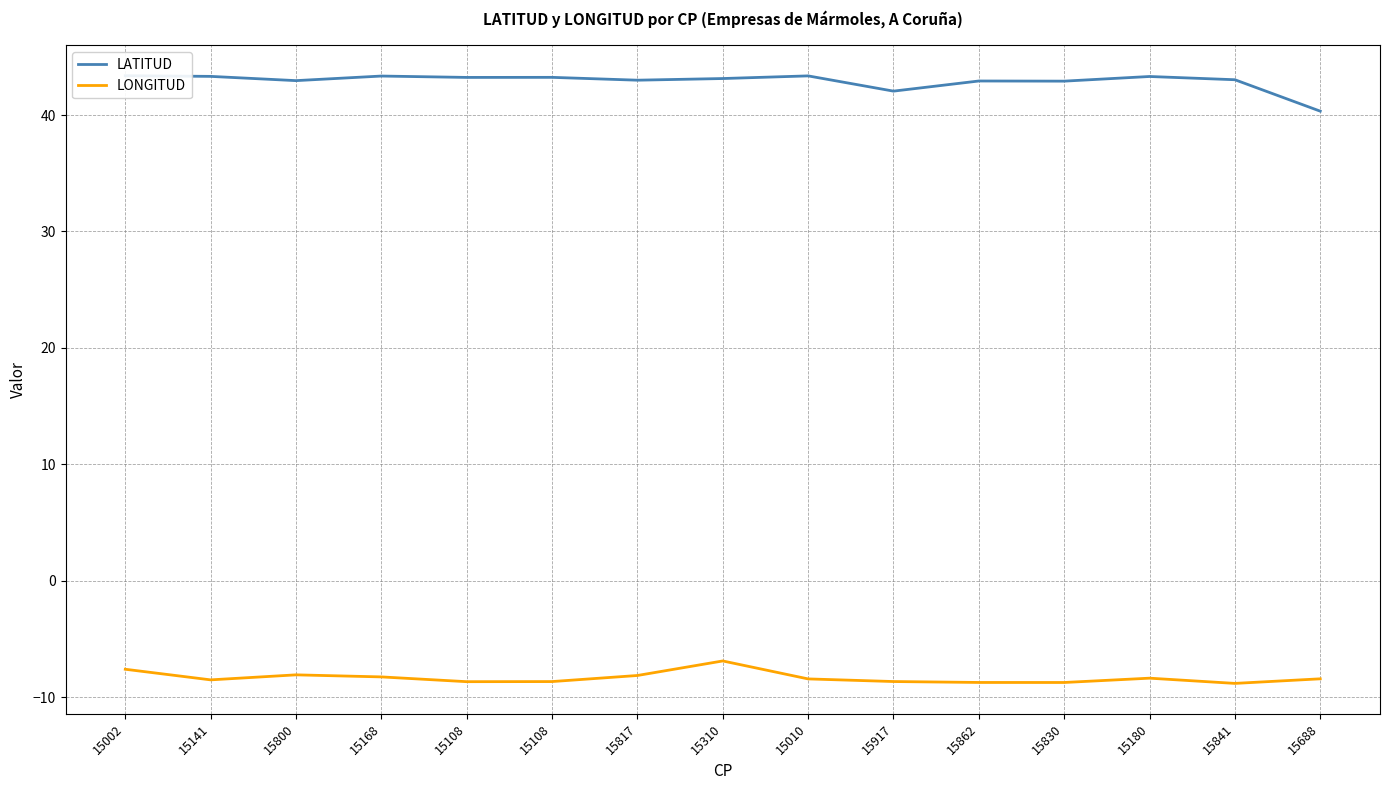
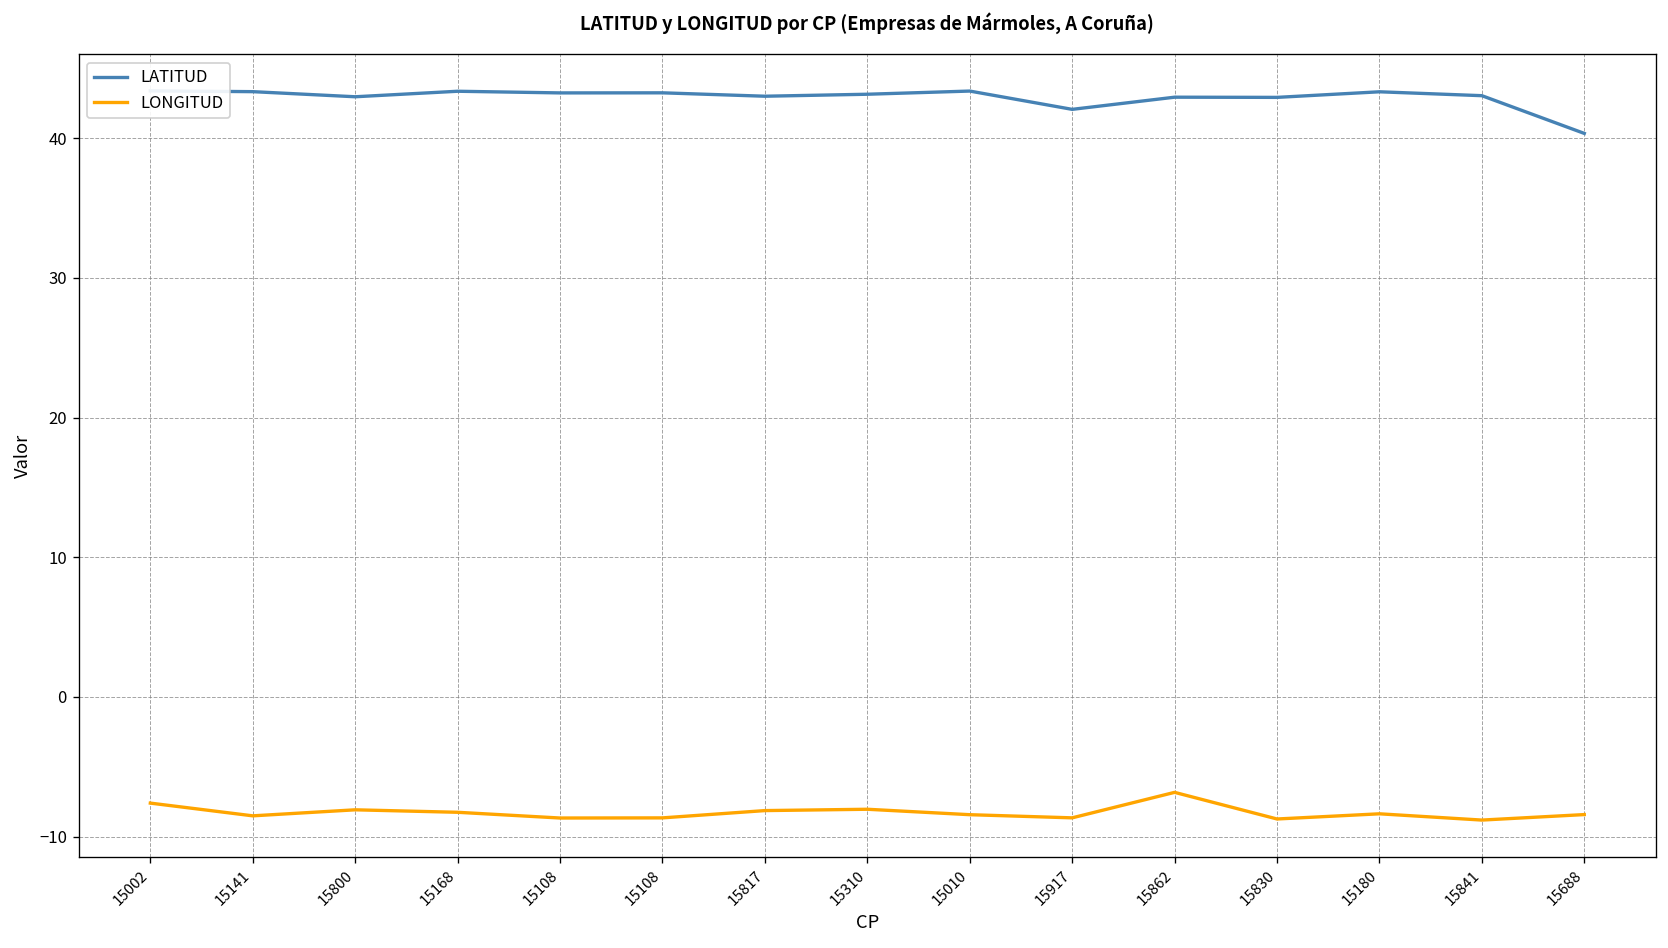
  {
    "LATITUD": {
      "15141": 43.3,
      "15800": 43.0,
      "15168": 43.3,
      "15817": 43.0,
      "15310": 43.1,
      "15010": 43.4,
      "15917": 42.1,
      "15862": 42.9,
      "15830": 42.9,
      "15180": 43.3,
      "15841": 43.0,
      "15688": 40.3
    },
    "LONGITUD": {
      "15002": -7.6,
      "15141": -8.5,
      "15800": -8.1,
      "15168": -8.3,
      "15817": -8.1,
-     "15310": -6.9,
+     "15310": -8.0,
      "15010": -8.4,
      "15917": -8.7,
-     "15862": -8.7,
+     "15862": -6.8,
      "15830": -8.7,
      "15180": -8.4,
      "15841": -8.8,
      "15688": -8.4
    }
  }
